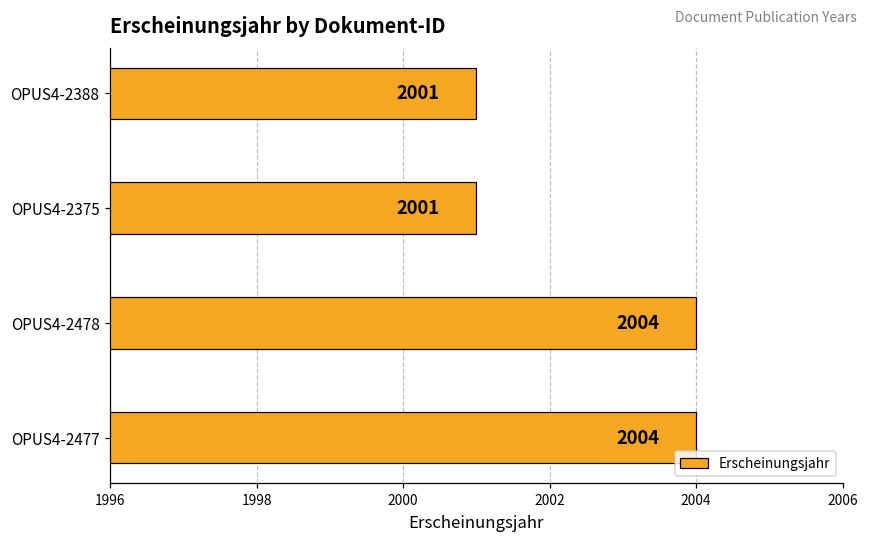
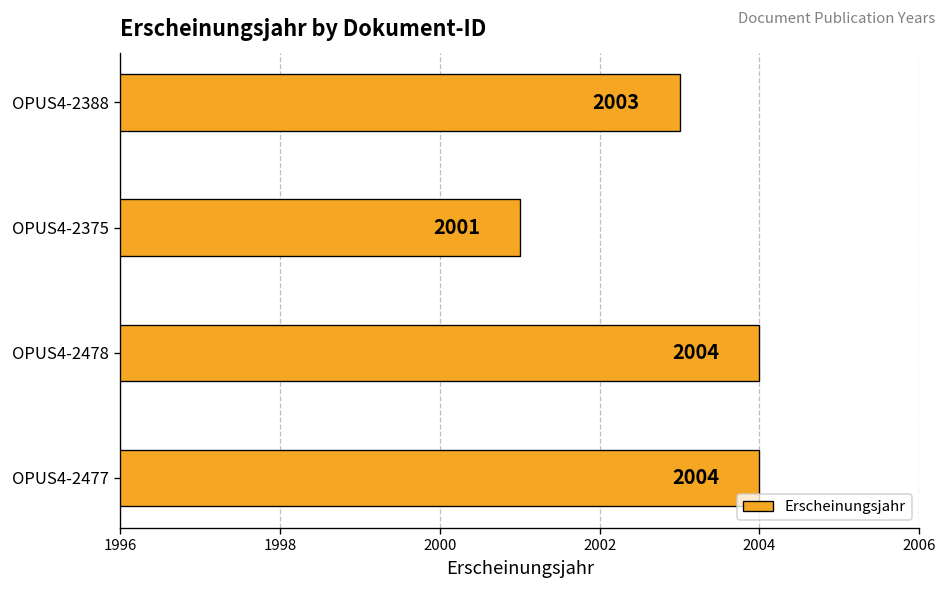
  {
-   "OPUS4-2388": 2001,
+   "OPUS4-2388": 2003,
    "OPUS4-2375": 2001,
    "OPUS4-2478": 2004,
    "OPUS4-2477": 2004
  }
